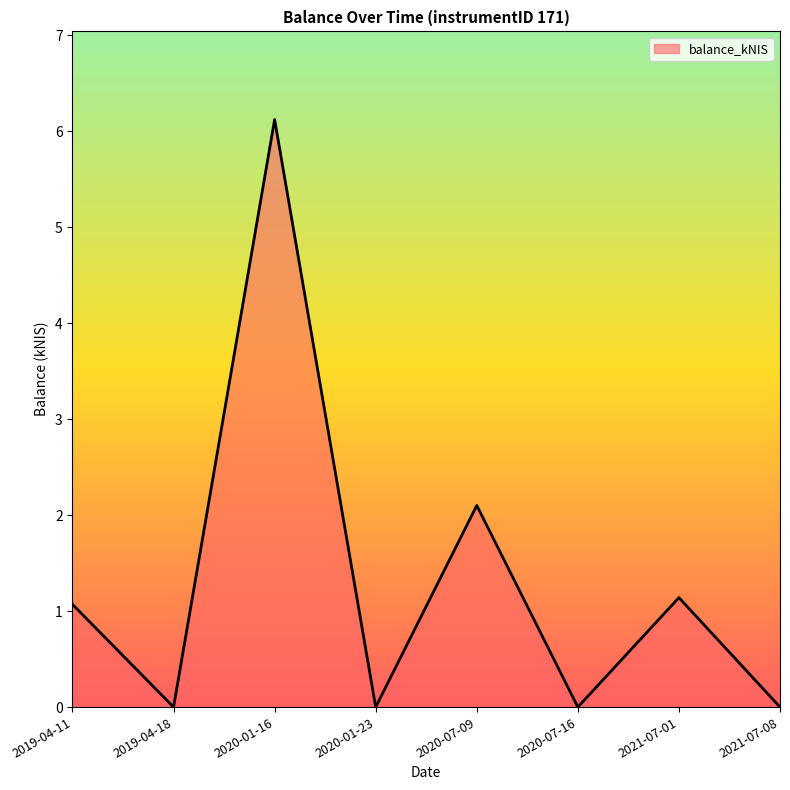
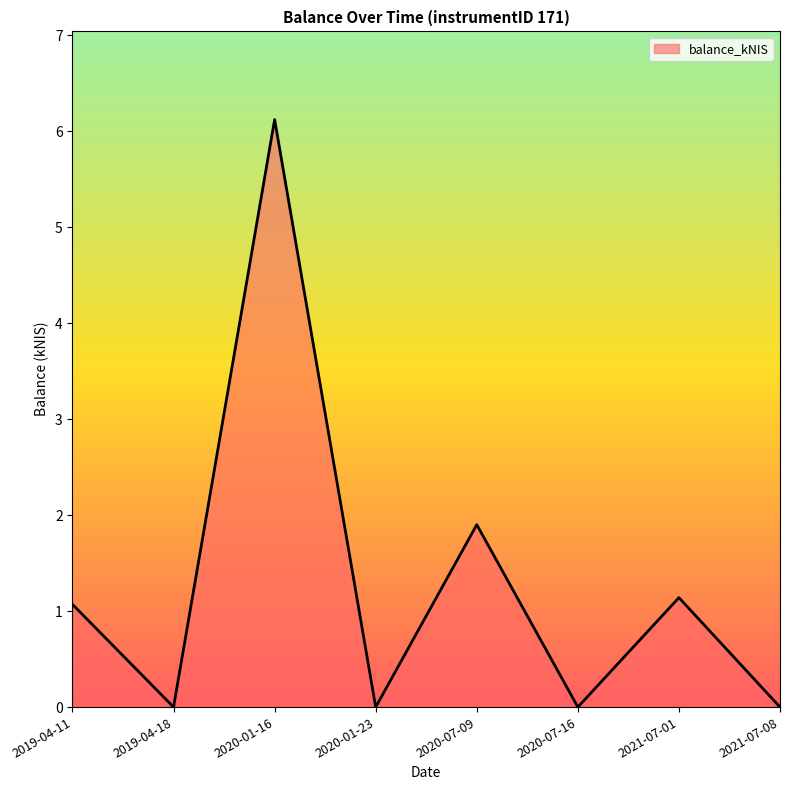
  {
    "2019-04-11": 1.1,
    "2019-04-18": 0.0,
    "2020-01-16": 6.1,
    "2020-01-23": 0.0,
-   "2020-07-09": 2.1,
+   "2020-07-09": 1.9,
    "2020-07-16": 0.0,
    "2021-07-01": 1.1,
    "2021-07-08": 0.0
  }
